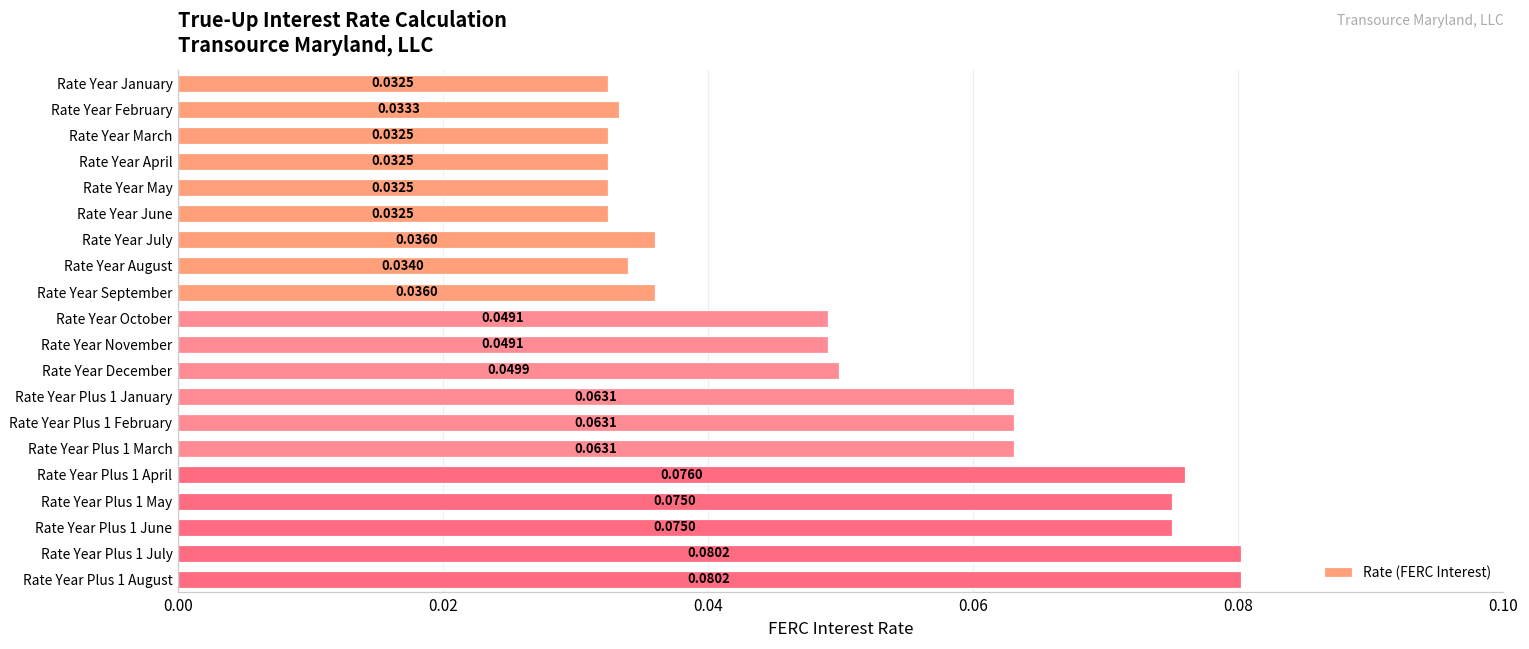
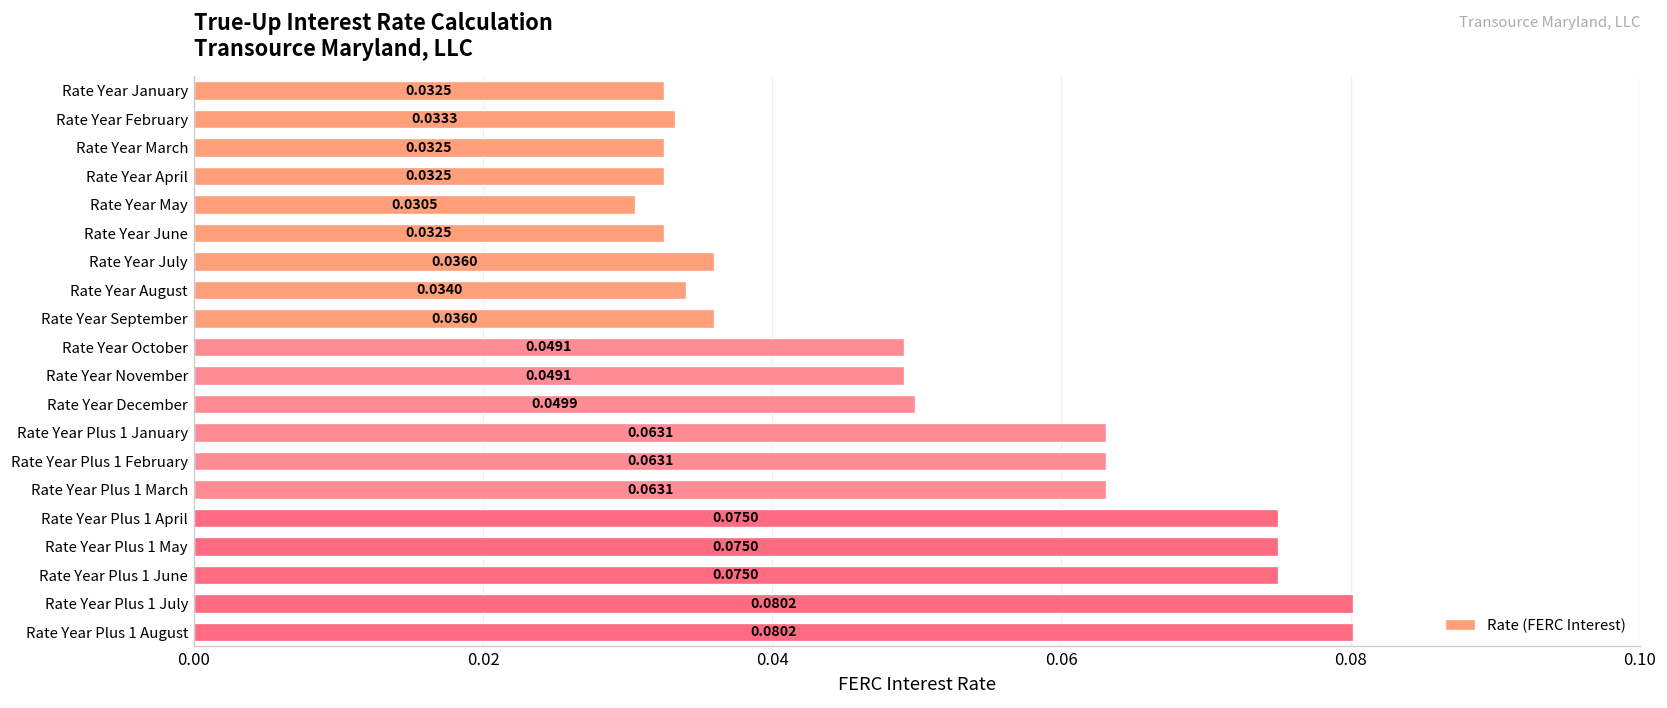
  {
    "Rate Year January": 0.0325,
    "Rate Year February": 0.0333,
    "Rate Year March": 0.0325,
    "Rate Year April": 0.0325,
-   "Rate Year May": 0.0325,
+   "Rate Year May": 0.0305,
    "Rate Year June": 0.0325,
    "Rate Year July": 0.0360,
    "Rate Year August": 0.0340,
    "Rate Year September": 0.0360,
    "Rate Year October": 0.0491,
    "Rate Year November": 0.0491,
    "Rate Year December": 0.0499,
    "Rate Year Plus 1 January": 0.0631,
    "Rate Year Plus 1 February": 0.0631,
    "Rate Year Plus 1 March": 0.0631,
-   "Rate Year Plus 1 April": 0.0760,
+   "Rate Year Plus 1 April": 0.0750,
    "Rate Year Plus 1 May": 0.0750,
    "Rate Year Plus 1 June": 0.0750,
    "Rate Year Plus 1 July": 0.0802,
    "Rate Year Plus 1 August": 0.0802
  }
